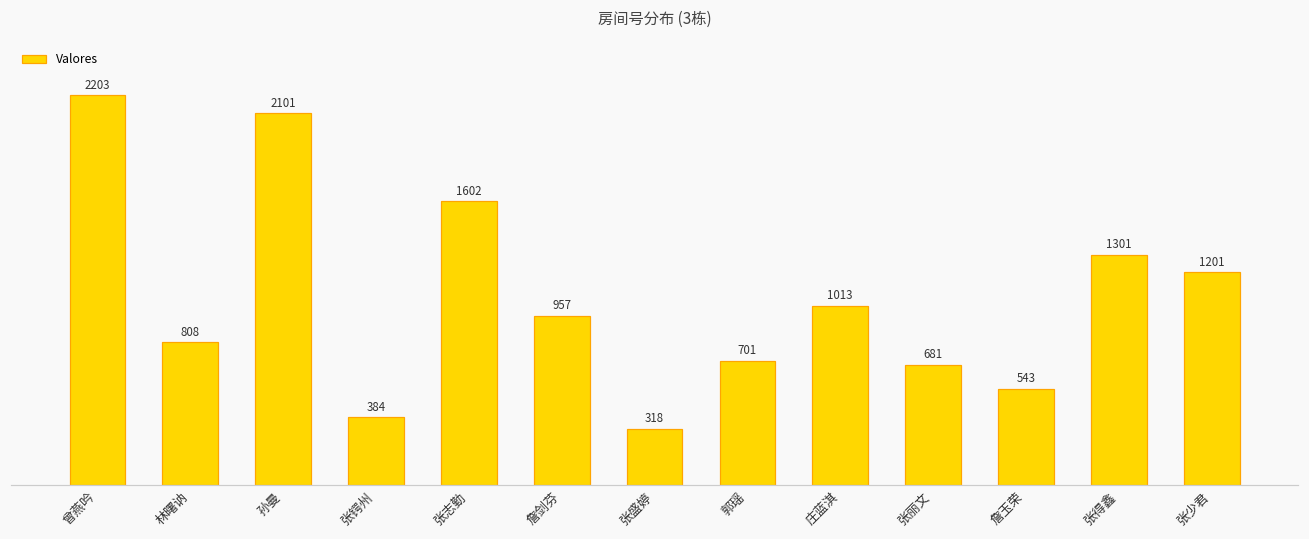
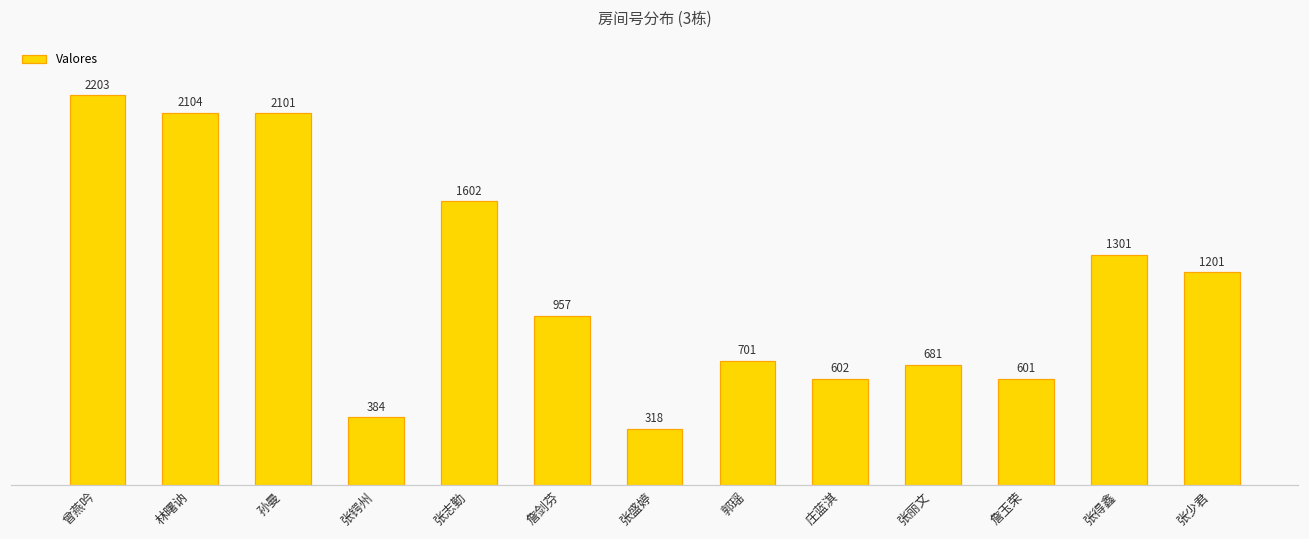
  {
    "曾燕吟": 2203,
-   "林曙讷": 808,
+   "林曙讷": 2104,
    "孙曼": 2101,
    "张锷州": 384,
    "张志勤": 1602,
    "詹剑芬": 957,
    "张盛婷": 318,
    "郭瑶": 701,
-   "庄蓝淇": 1013,
+   "庄蓝淇": 602,
    "张丽文": 681,
-   "詹玉荣": 543,
+   "詹玉荣": 601,
    "张得鑫": 1301,
    "张少君": 1201
  }
